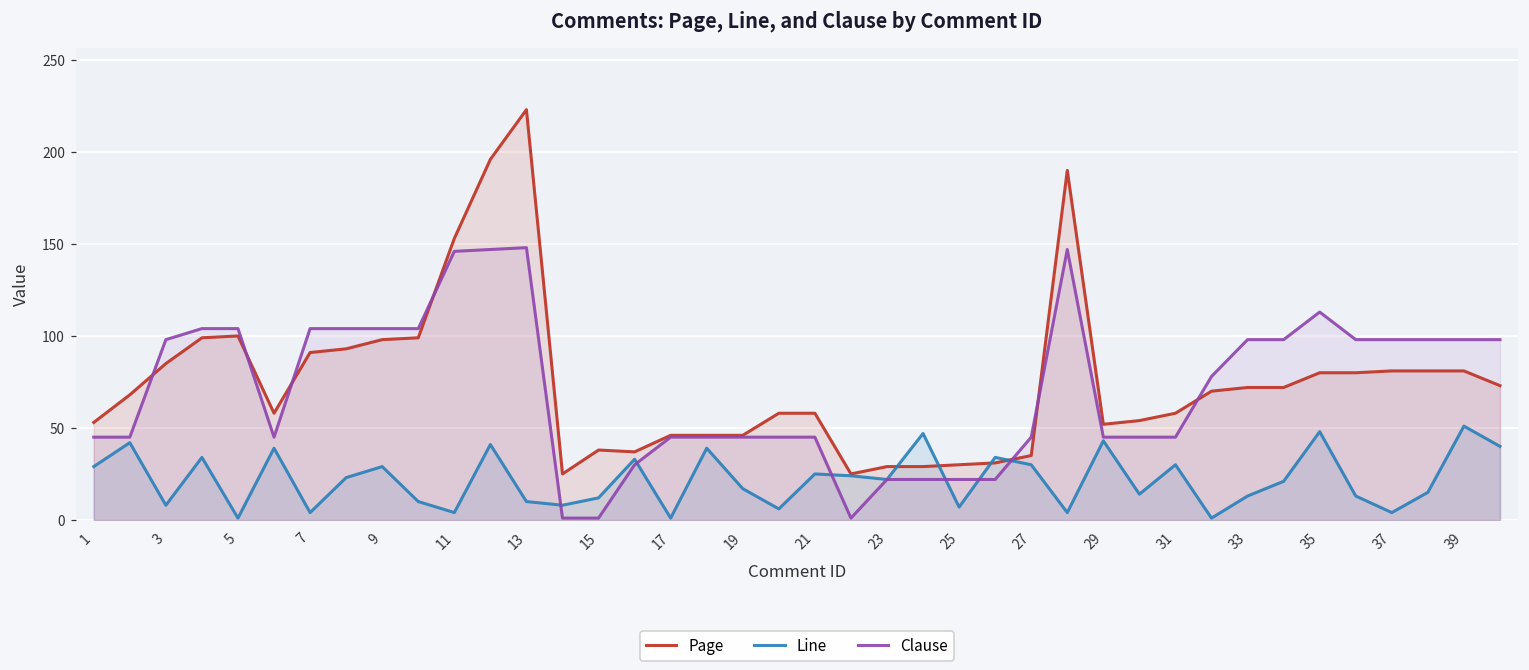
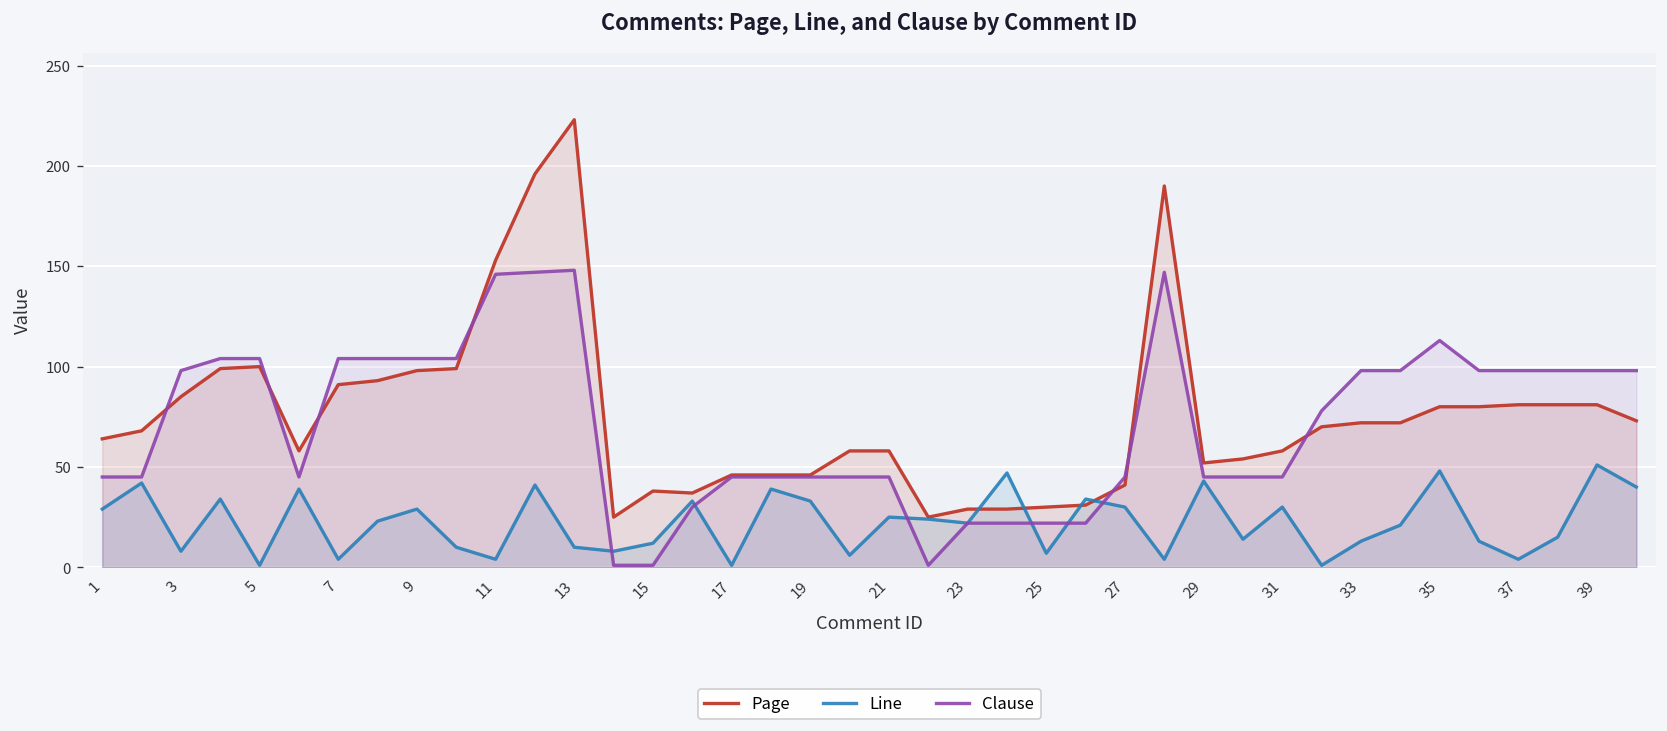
  {
    "Page": {
-     "1": 53,
+     "1": 64,
      "3": 85,
      "5": 100,
      "7": 91,
      "9": 98,
      "11": 153,
      "13": 223,
      "15": 38,
      "21": 58,
      "23": 29,
      "25": 30,
-     "27": 35,
+     "27": 41,
      "29": 52,
      "31": 58,
      "33": 72,
      "35": 80,
      "37": 81,
      "39": 81
    },
    "Line": {
      "1": 29,
      "3": 8,
      "5": 1,
      "7": 4,
      "9": 29,
      "11": 4,
      "13": 10,
      "15": 12,
      "17": 1,
-     "19": 17,
+     "19": 33,
      "21": 25,
      "25": 7,
      "27": 30,
      "29": 43,
      "31": 30,
      "33": 13,
      "35": 48,
      "37": 4,
      "39": 51
    },
    "Clause": {
      "1": 45,
      "3": 98,
      "5": 104,
      "7": 104,
      "9": 104,
      "11": 146,
      "13": 148,
      "15": 1,
      "21": 45,
      "25": 22,
      "27": 45,
      "29": 45,
      "31": 45,
      "33": 98,
      "35": 113,
      "37": 98,
      "39": 98
    }
  }
